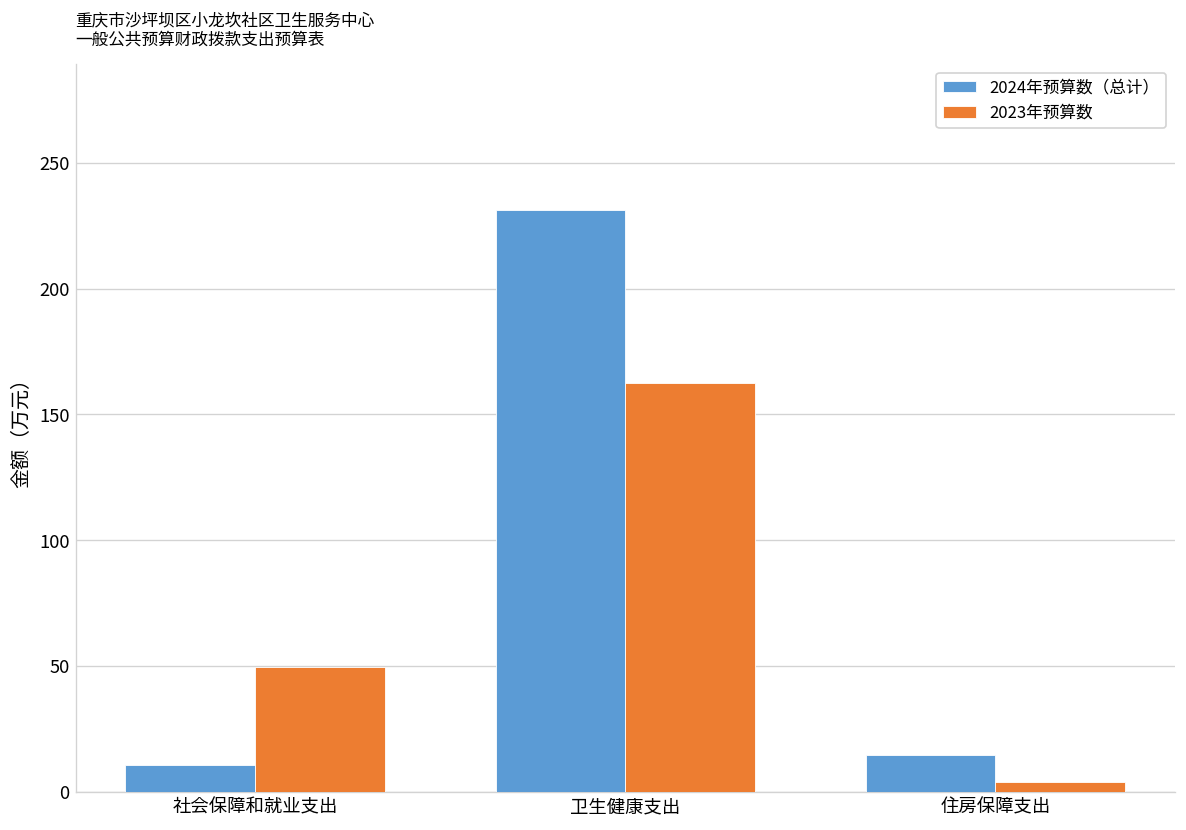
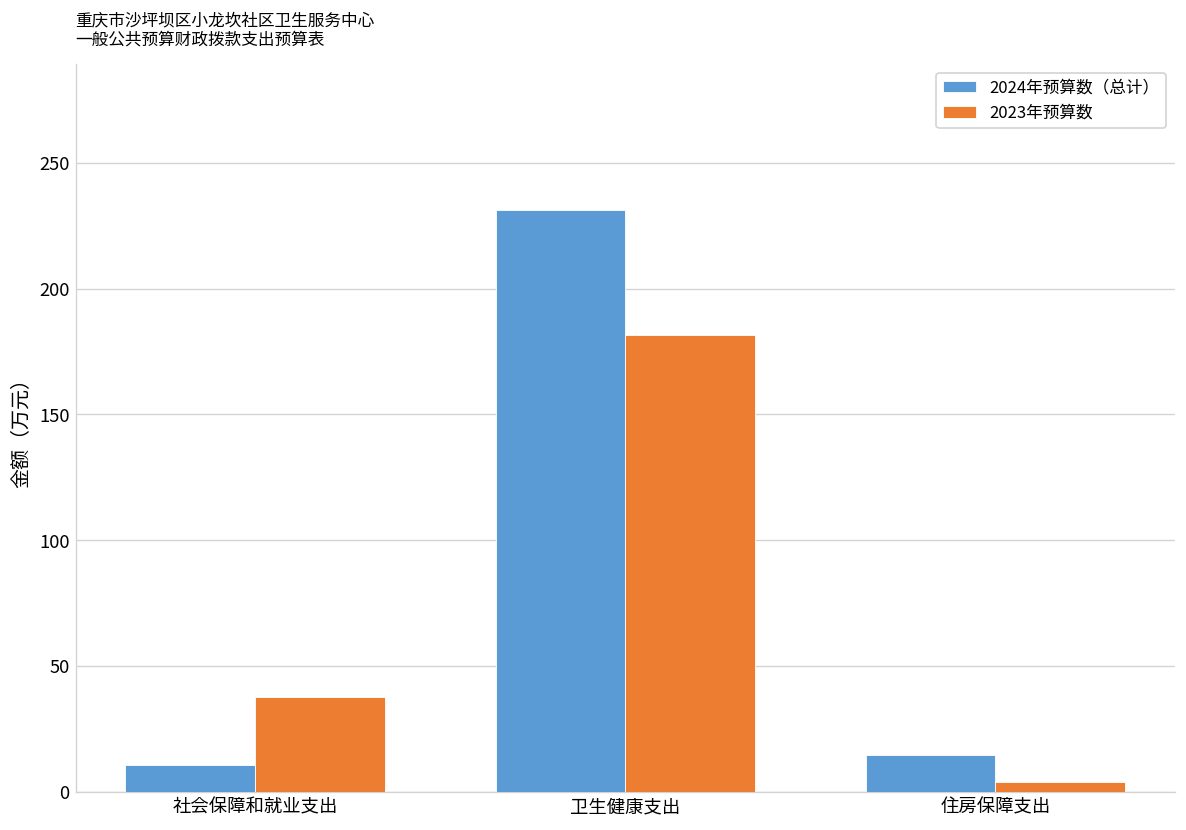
  {
    "2024年预算数（总计）": {
      "社会保障和就业支出": 11,
      "卫生健康支出": 231,
      "住房保障支出": 15
    },
    "2023年预算数": {
-     "社会保障和就业支出": 50,
-     "卫生健康支出": 163,
+     "社会保障和就业支出": 38,
+     "卫生健康支出": 182,
      "住房保障支出": 4
    }
  }
